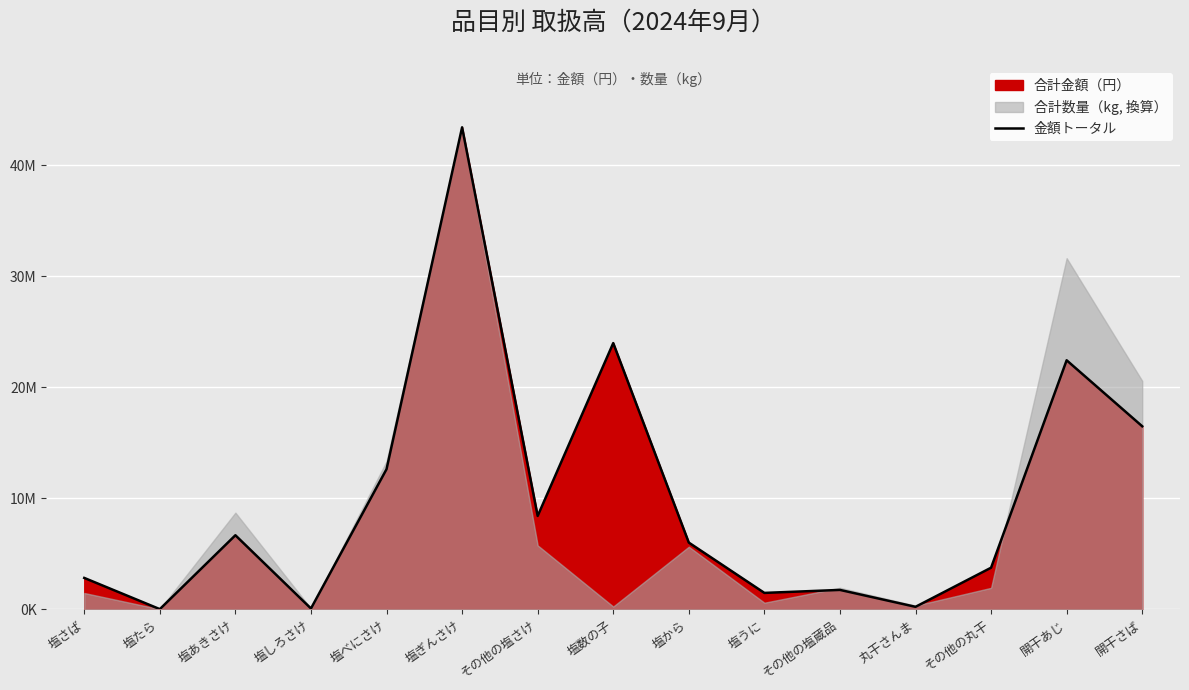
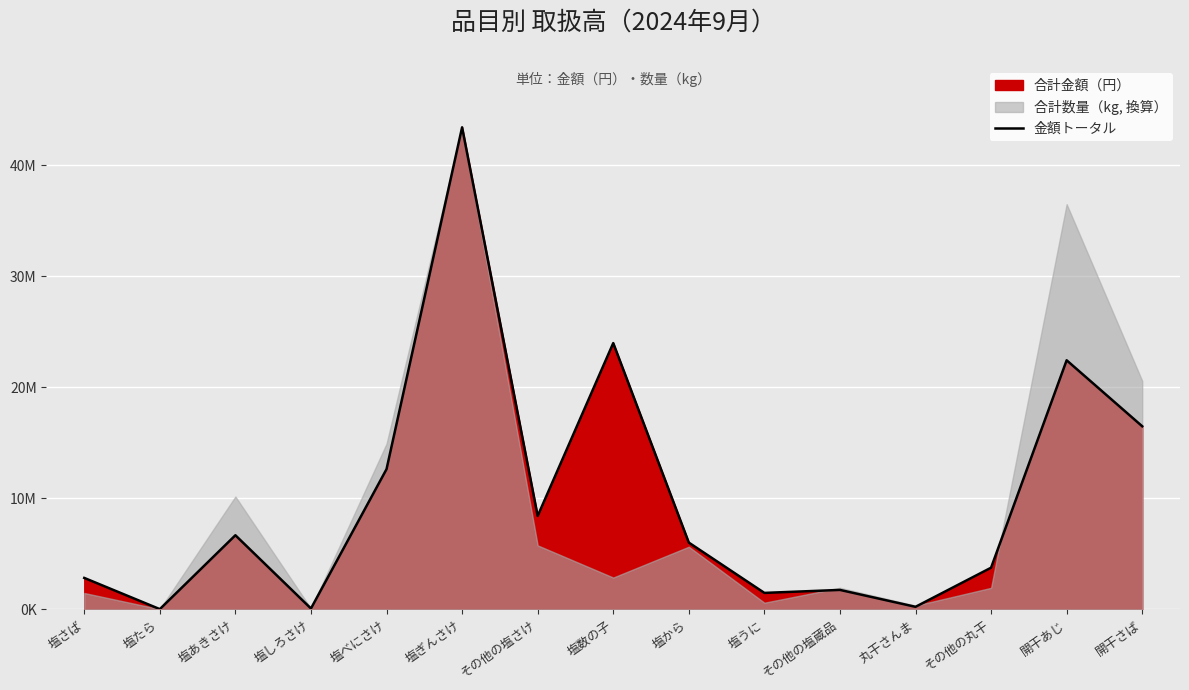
  {
    "合計金額（円）": {
      "塩さば": 2800000,
      "塩あきさけ": 6700000,
      "塩べにさけ": 12600000,
      "その他の塩さけ": 8400000,
      "塩数の子": 24000000,
      "塩から": 6000000,
      "塩うに": 1500000,
      "その他の丸干": 3800000,
      "開干あじ": 22400000,
      "開干さば": 16500000
    },
    "合計数量（kg, 換算）": {
      "塩さば": 1500000,
-     "塩あきさけ": 8700000,
-     "塩べにさけ": 13300000,
+     "塩あきさけ": 10200000,
+     "塩べにさけ": 14900000,
      "その他の塩さけ": 5800000,
-     "塩数の子": 300000,
+     "塩数の子": 2900000,
      "塩から": 5600000,
      "塩うに": 600000,
      "その他の丸干": 1900000,
-     "開干あじ": 31600000,
+     "開干あじ": 36500000,
      "開干さば": 20600000
    }
  }
